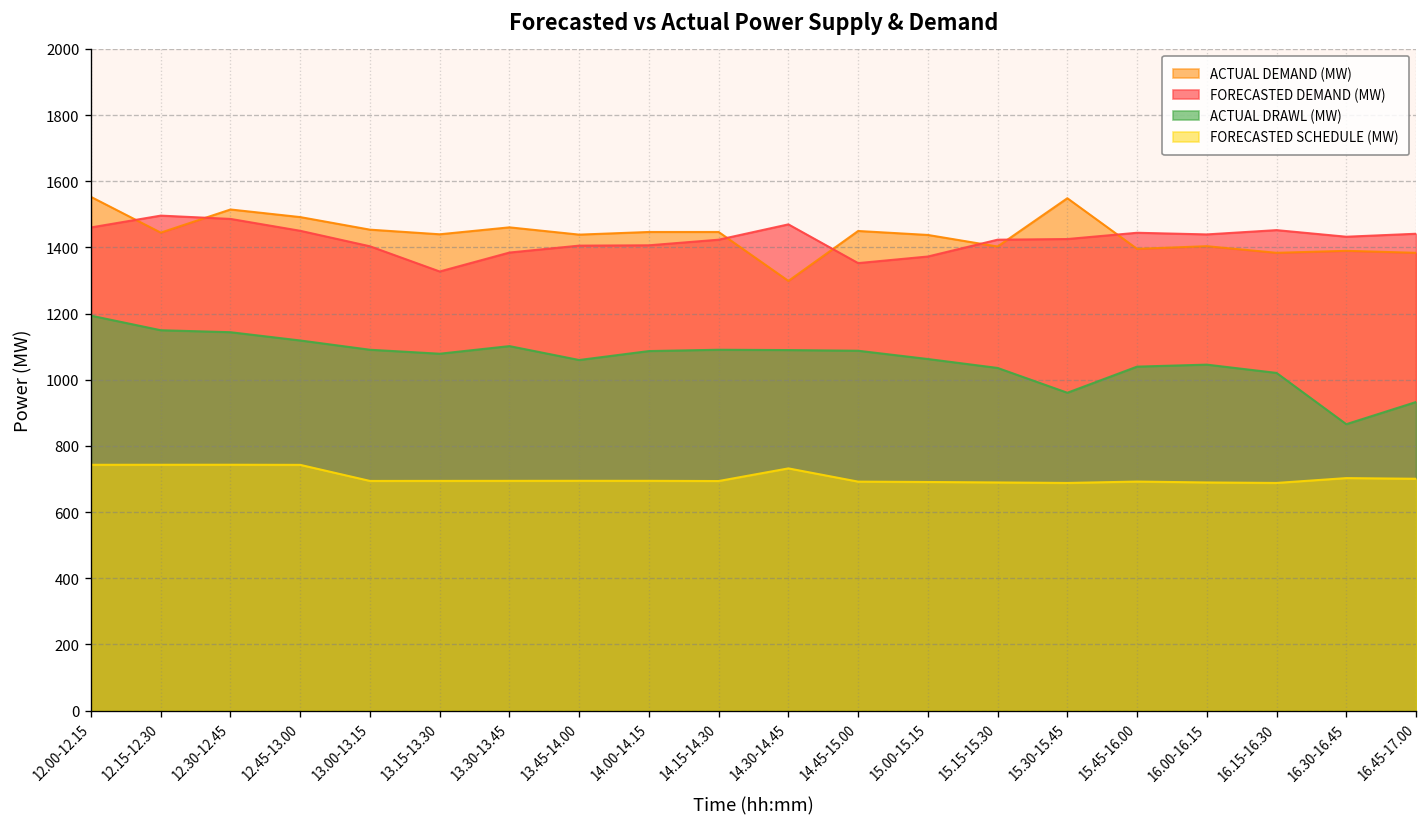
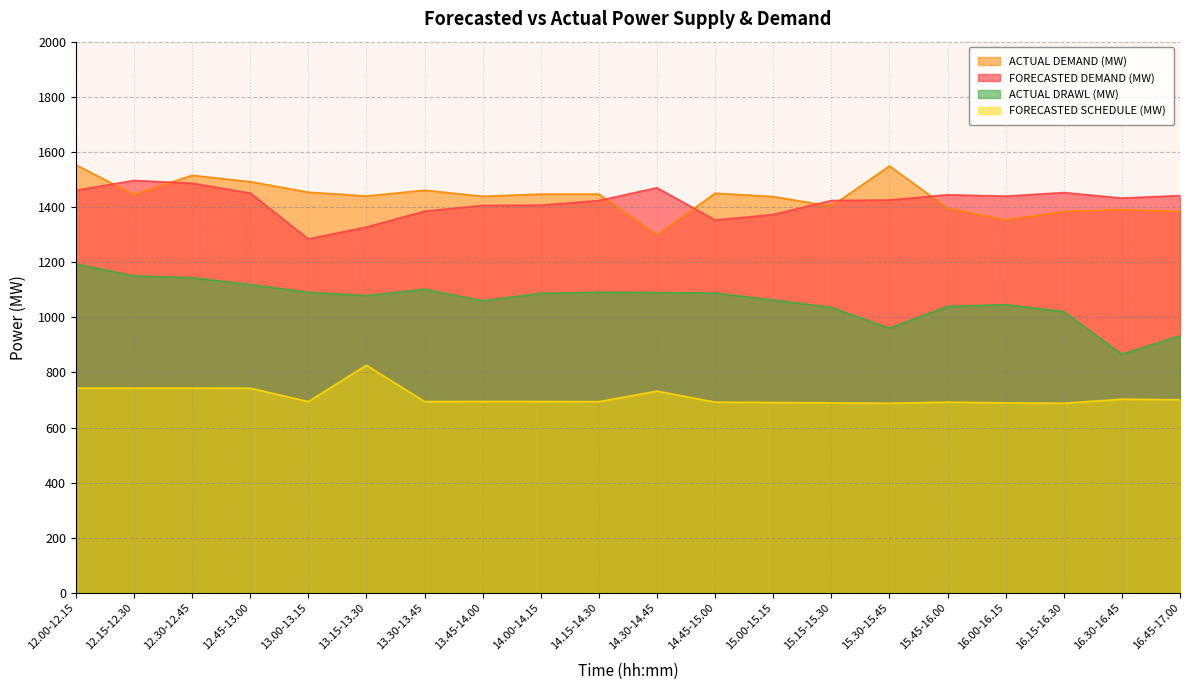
  {
    "ACTUAL DEMAND (MW)": {
      "12.00-12.15": 1550,
      "12.15-12.30": 1450,
      "12.30-12.45": 1520,
      "12.45-13.00": 1490,
      "13.00-13.15": 1450,
      "13.15-13.30": 1440,
      "13.30-13.45": 1460,
      "13.45-14.00": 1440,
      "14.00-14.15": 1450,
      "14.15-14.30": 1450,
      "14.30-14.45": 1300,
      "14.45-15.00": 1450,
      "15.00-15.15": 1440,
      "15.15-15.30": 1400,
      "15.30-15.45": 1550,
      "15.45-16.00": 1400,
-     "16.00-16.15": 1400,
+     "16.00-16.15": 1350,
      "16.15-16.30": 1380,
      "16.30-16.45": 1390,
      "16.45-17.00": 1380
    },
    "FORECASTED DEMAND (MW)": {
      "12.00-12.15": 1460,
      "12.15-12.30": 1500,
      "12.30-12.45": 1490,
      "12.45-13.00": 1450,
-     "13.00-13.15": 1400,
+     "13.00-13.15": 1280,
      "13.15-13.30": 1330,
      "13.30-13.45": 1380,
      "13.45-14.00": 1410,
      "14.00-14.15": 1410,
      "14.15-14.30": 1420,
      "14.30-14.45": 1470,
      "14.45-15.00": 1350,
      "15.00-15.15": 1370,
      "15.15-15.30": 1420,
      "15.30-15.45": 1430,
      "15.45-16.00": 1440,
      "16.00-16.15": 1440,
      "16.15-16.30": 1450,
      "16.30-16.45": 1430,
      "16.45-17.00": 1440
    },
    "ACTUAL DRAWL (MW)": {
      "12.00-12.15": 1190,
      "12.15-12.30": 1150,
      "12.30-12.45": 1140,
      "12.45-13.00": 1120,
      "13.00-13.15": 1090,
      "13.15-13.30": 1080,
      "13.30-13.45": 1100,
      "13.45-14.00": 1060,
      "14.00-14.15": 1090,
      "14.15-14.30": 1090,
      "14.30-14.45": 1090,
      "14.45-15.00": 1090,
      "15.00-15.15": 1060,
      "15.15-15.30": 1040,
      "15.30-15.45": 960,
      "15.45-16.00": 1040,
      "16.00-16.15": 1050,
      "16.15-16.30": 1020,
      "16.30-16.45": 870,
      "16.45-17.00": 930
    },
    "FORECASTED SCHEDULE (MW)": {
      "12.00-12.15": 740,
      "12.15-12.30": 740,
      "12.30-12.45": 740,
      "12.45-13.00": 740,
      "13.00-13.15": 690,
-     "13.15-13.30": 690,
+     "13.15-13.30": 830,
      "13.30-13.45": 690,
      "13.45-14.00": 690,
      "14.00-14.15": 690,
      "14.15-14.30": 690,
      "14.30-14.45": 730,
      "14.45-15.00": 690,
      "15.00-15.15": 690,
      "15.15-15.30": 690,
      "15.30-15.45": 690,
      "15.45-16.00": 690,
      "16.00-16.15": 690,
      "16.15-16.30": 690,
      "16.30-16.45": 700,
      "16.45-17.00": 700
    }
  }
